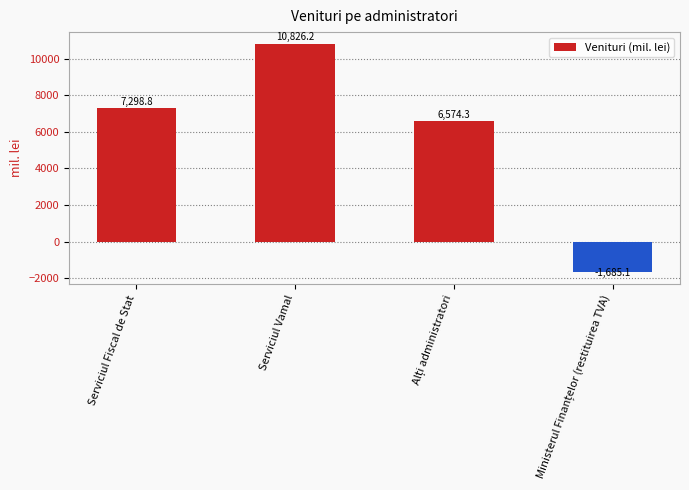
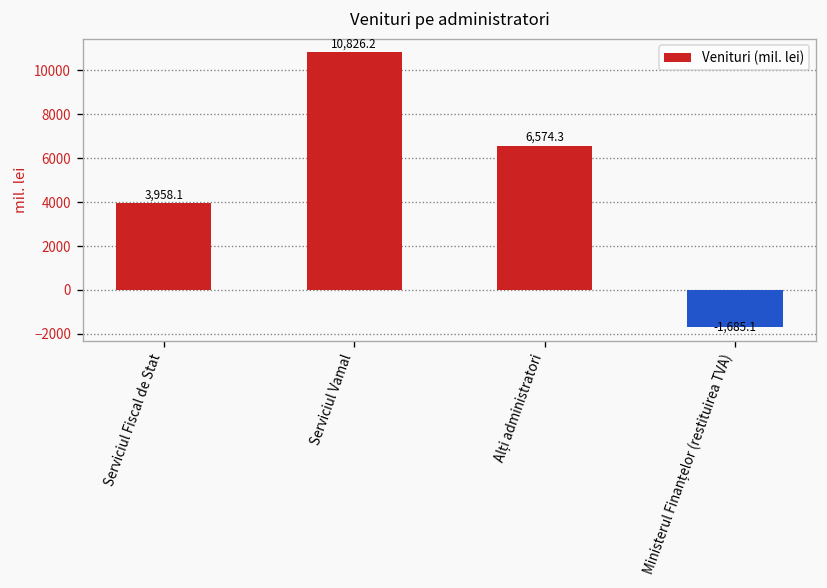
  {
-   "Serviciul Fiscal de Stat": "7,298.8",
+   "Serviciul Fiscal de Stat": "3,958.1",
    "Serviciul Vamal": "10,826.2",
    "Alți administratori": "6,574.3",
    "Ministerul Finanțelor (restituirea TVA)": "-1,685.1"
  }
